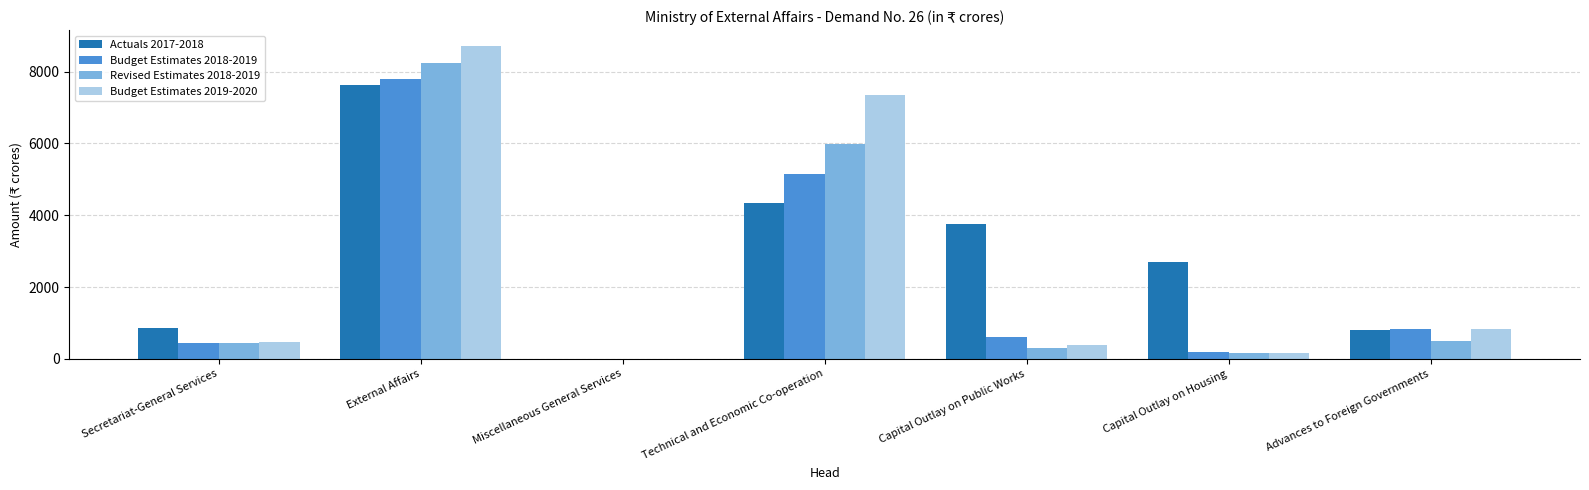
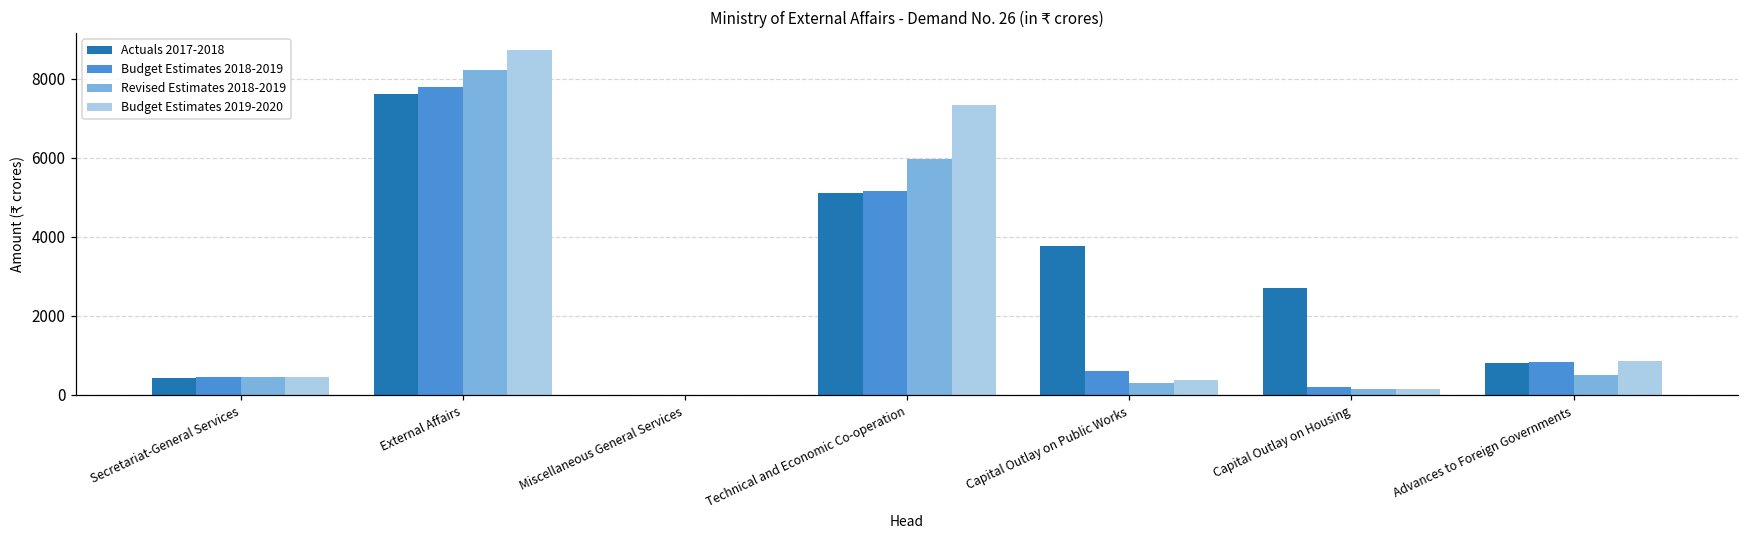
  {
    "Actuals 2017-2018": {
-     "Secretariat-General Services": 800,
+     "Secretariat-General Services": 400,
      "External Affairs": 7600,
      "Miscellaneous General Services": 0,
-     "Technical and Economic Co-operation": 4300,
+     "Technical and Economic Co-operation": 5100,
      "Capital Outlay on Public Works": 3800,
      "Capital Outlay on Housing": 2700,
      "Advances to Foreign Governments": 800
    }
  }
